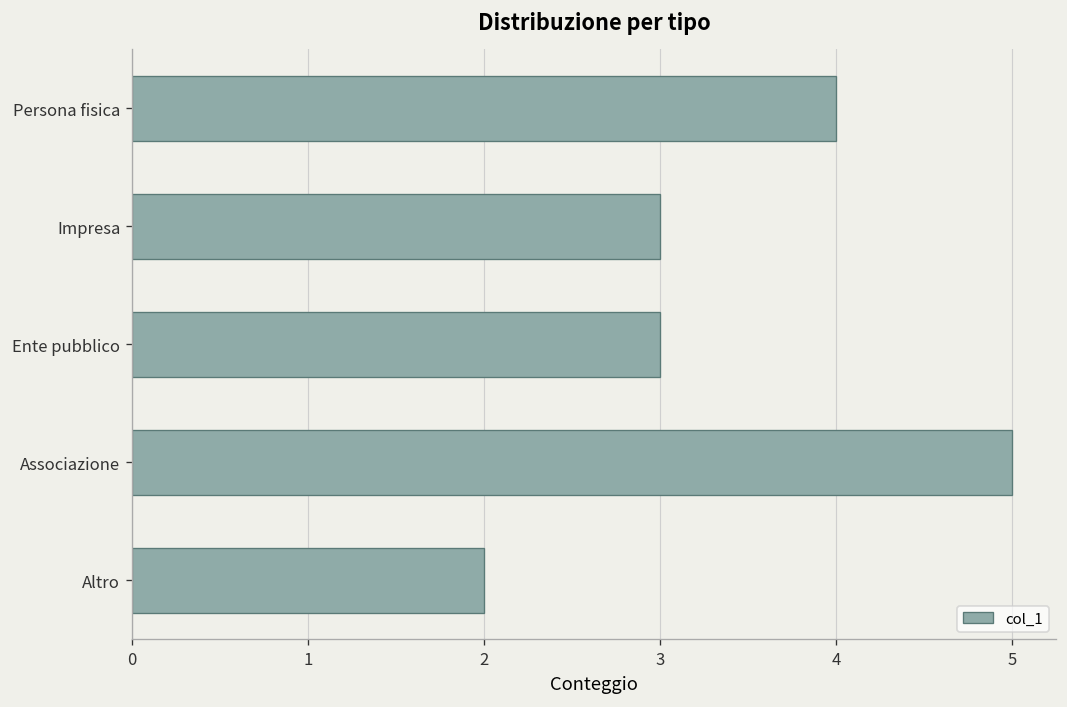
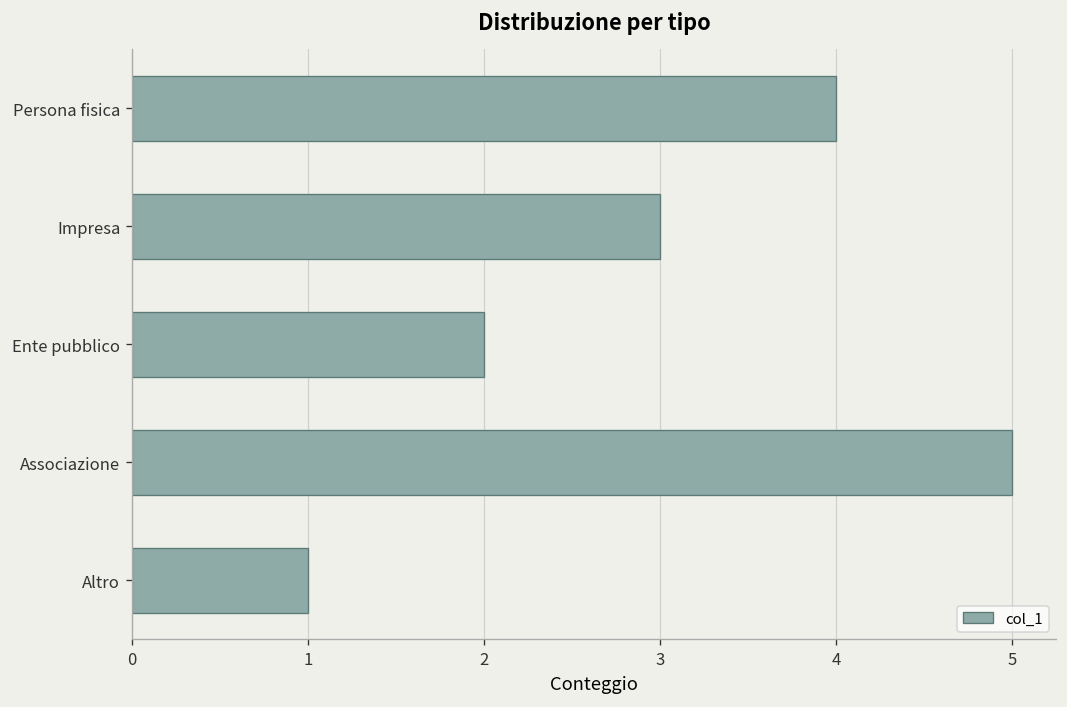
  {
    "Persona fisica": 4,
    "Impresa": 3,
-   "Ente pubblico": 3,
+   "Ente pubblico": 2,
    "Associazione": 5,
-   "Altro": 2
+   "Altro": 1
  }
